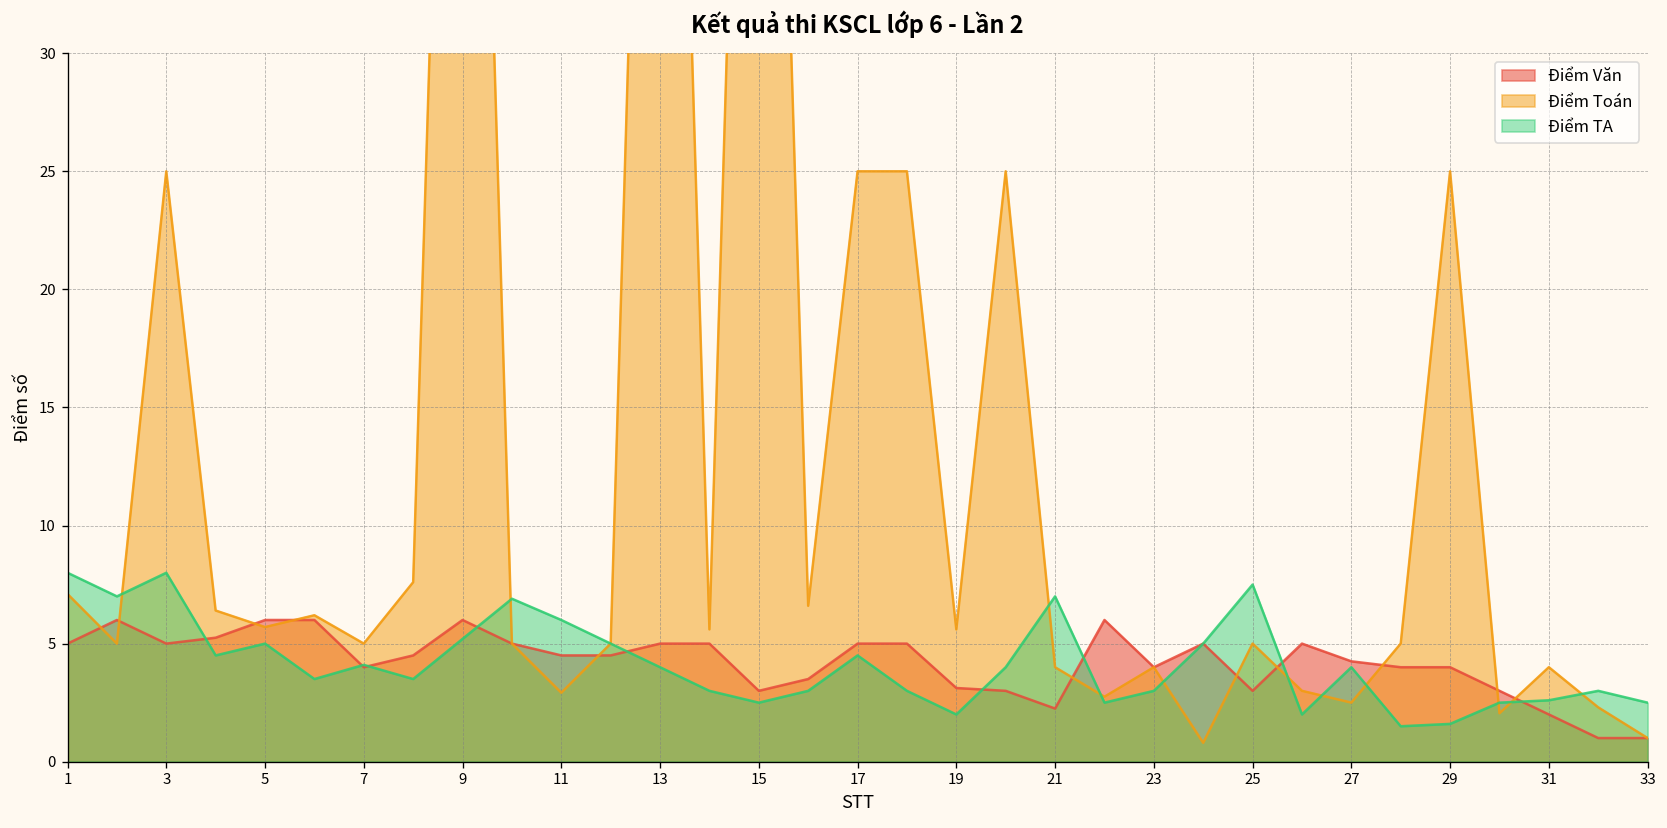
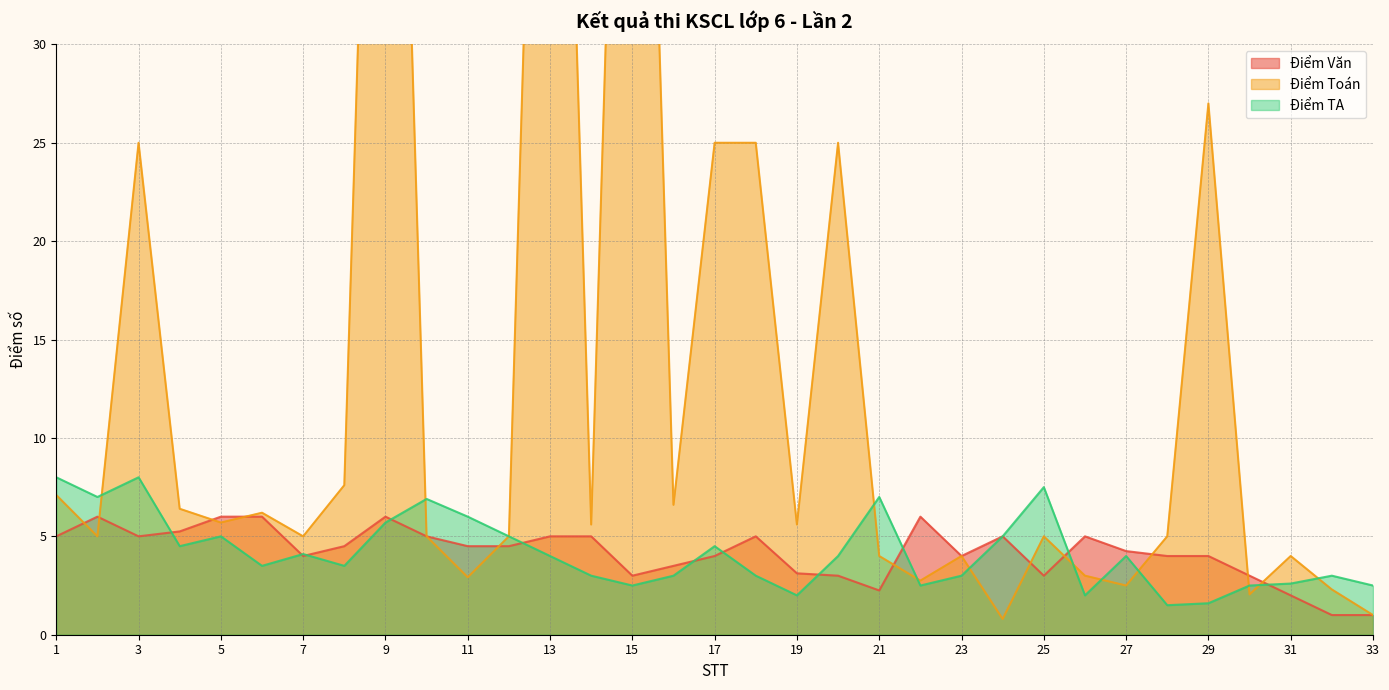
  {
    "Điểm Văn": {
      "1": 5,
      "3": 5,
      "5": 6,
      "9": 6,
      "11": 4.5,
      "13": 5,
      "15": 3,
-     "17": 5,
+     "17": 4,
      "19": 3,
      "21": 2.3,
      "25": 3,
      "27": 4.3,
      "29": 4,
      "31": 2
    },
    "Điểm Toán": {
      "1": 7,
      "3": 25,
      "5": 5.7,
      "7": 5,
      "11": 3,
      "17": 25,
      "19": 5.6,
      "21": 4,
      "25": 5,
      "27": 2.5,
-     "29": 25,
+     "29": 27,
      "31": 4
    },
    "Điểm TA": {
      "1": 8.0,
      "3": 8.0,
      "5": 5.0,
-     "9": 5.2,
+     "9": 5.7,
      "11": 6.0,
      "13": 4.0,
      "15": 2.5,
      "17": 4.5,
      "19": 2.0,
      "21": 7.0,
      "23": 3.0,
      "25": 7.5,
      "27": 4.0,
      "29": 1.6,
      "31": 2.6,
      "33": 2.5
    }
  }
